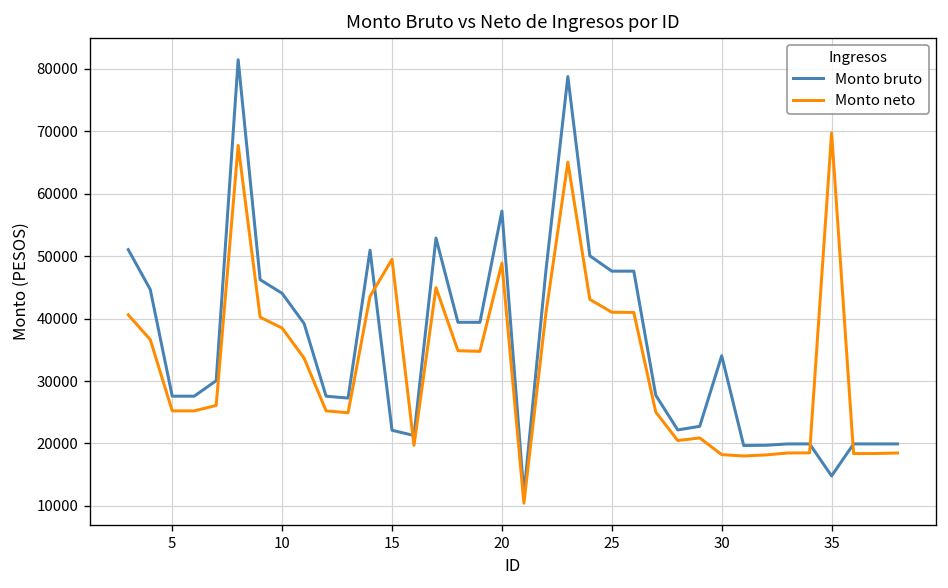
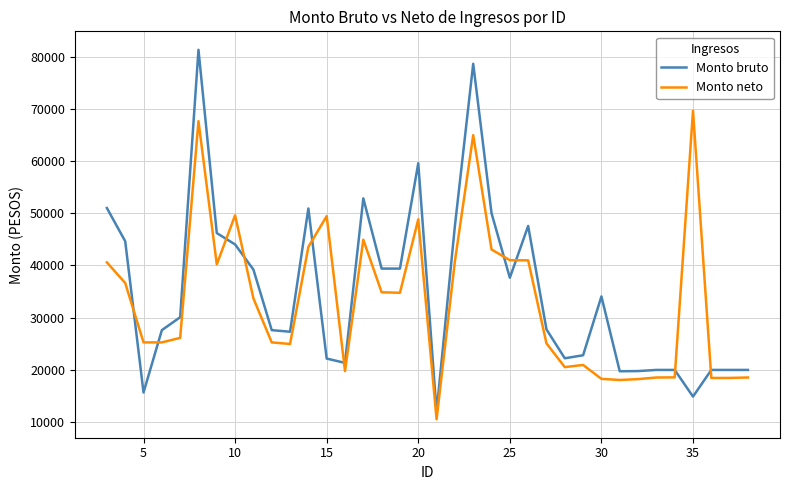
  {
    "Monto bruto": {
-     "5": 28000,
+     "5": 16000,
      "10": 44000,
      "15": 22000,
-     "20": 57000,
-     "25": 48000,
+     "20": 60000,
+     "25": 38000,
      "30": 34000,
      "35": 15000
    },
    "Monto neto": {
      "5": 25000,
-     "10": 38000,
+     "10": 50000,
      "15": 49000,
      "20": 49000,
      "25": 41000,
      "30": 18000,
      "35": 70000
    }
  }
